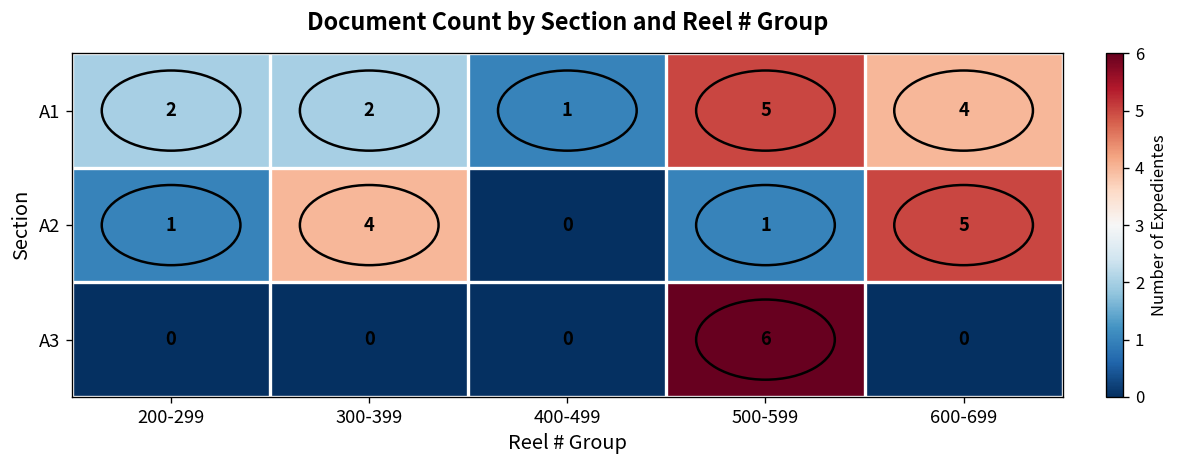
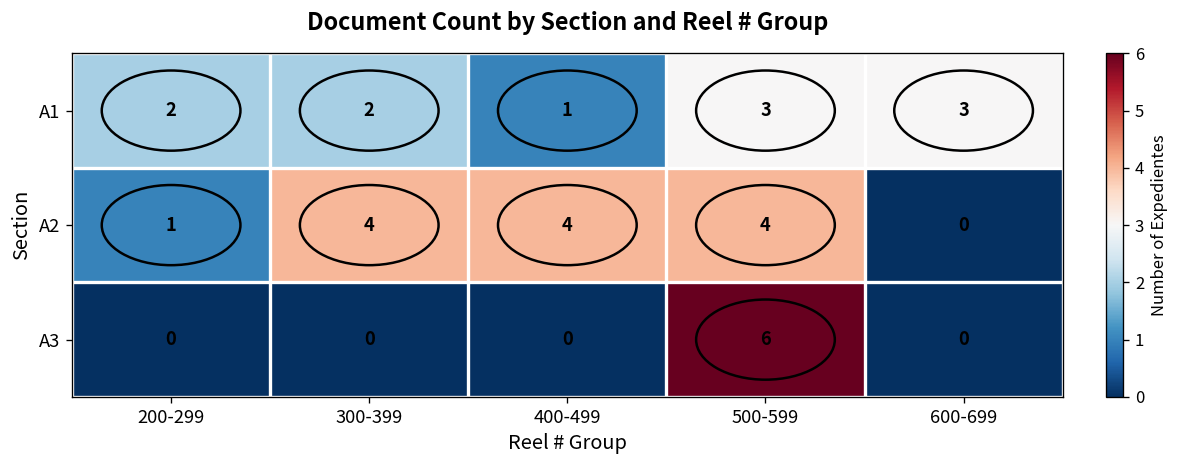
  {
    "A1": {
      "200-299": 2,
      "300-399": 2,
      "400-499": 1,
-     "500-599": 5,
-     "600-699": 4
+     "500-599": 3,
+     "600-699": 3
    },
    "A2": {
      "200-299": 1,
      "300-399": 4,
-     "400-499": 0,
-     "500-599": 1,
-     "600-699": 5
+     "400-499": 4,
+     "500-599": 4,
+     "600-699": 0
    },
    "A3": {
      "200-299": 0,
      "300-399": 0,
      "400-499": 0,
      "500-599": 6,
      "600-699": 0
    }
  }
